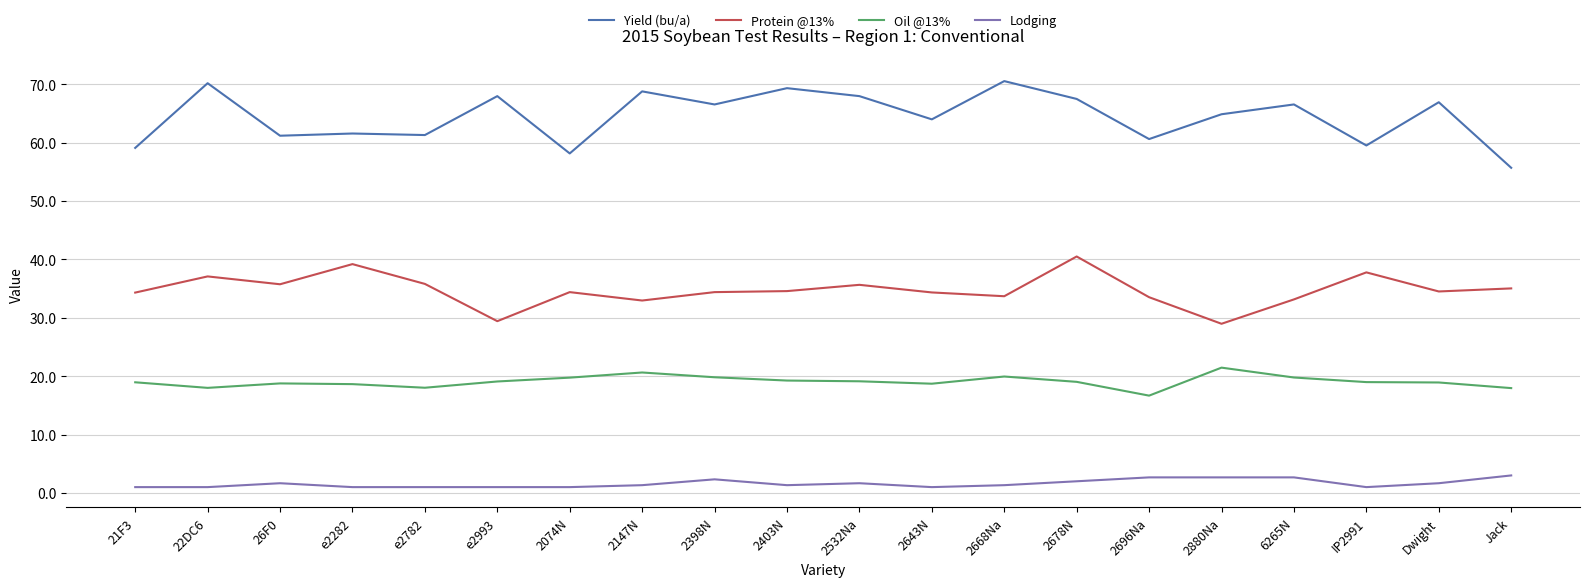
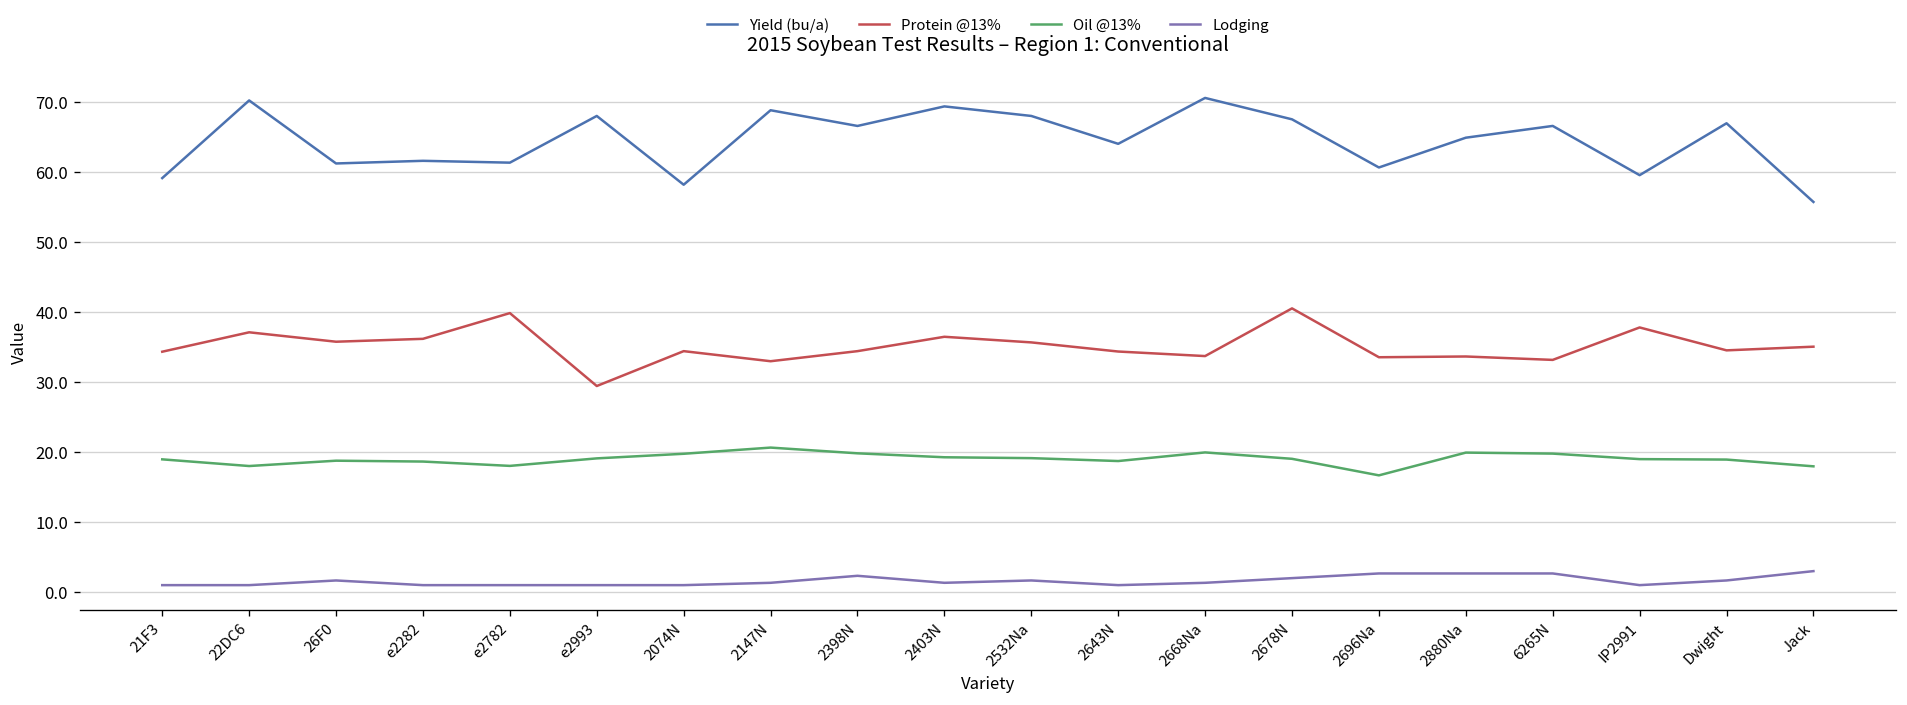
  {
    "Protein @13%": {
      "21F3": 34,
      "22DC6": 37,
      "26F0": 36,
-     "e2282": 39,
-     "e2782": 36,
+     "e2282": 36,
+     "e2782": 40,
      "e2993": 29,
      "2074N": 34,
      "2147N": 33,
      "2398N": 34,
-     "2403N": 35,
+     "2403N": 36,
      "2532Na": 36,
      "2643N": 34,
      "2668Na": 34,
      "2678N": 40,
      "2696Na": 34,
-     "2880Na": 29,
+     "2880Na": 34,
      "6265N": 33,
      "IP2991": 38,
      "Dwight": 34,
      "Jack": 35
    },
    "Oil @13%": {
      "21F3": 19,
      "22DC6": 18,
      "26F0": 19,
      "e2282": 19,
      "e2782": 18,
      "e2993": 19,
      "2074N": 20,
      "2147N": 21,
      "2398N": 20,
      "2403N": 19,
      "2532Na": 19,
      "2643N": 19,
      "2668Na": 20,
      "2678N": 19,
      "2696Na": 17,
-     "2880Na": 21,
+     "2880Na": 20,
      "6265N": 20,
      "IP2991": 19,
      "Dwight": 19,
      "Jack": 18
    }
  }
